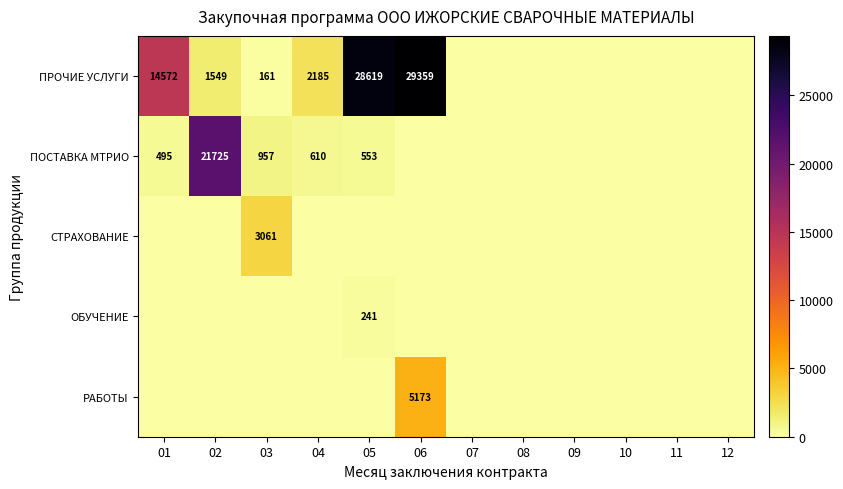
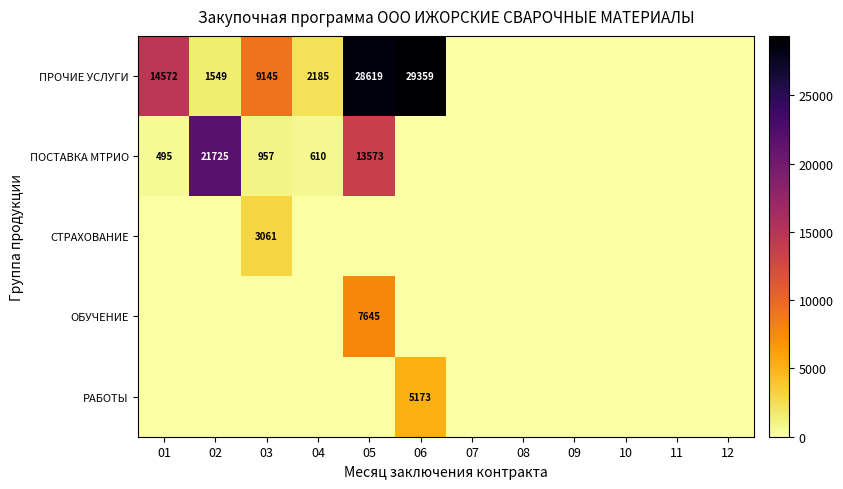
  {
    "ПРОЧИЕ УСЛУГИ": {
      "01": 14572,
      "02": 1549,
-     "03": 161,
+     "03": 9145,
      "04": 2185,
      "05": 28619,
      "06": 29359
    },
    "ПОСТАВКА МТРИО": {
      "01": 495,
      "02": 21725,
      "03": 957,
      "04": 610,
-     "05": 553
+     "05": 13573
    },
    "СТРАХОВАНИЕ": {
      "03": 3061
    },
    "ОБУЧЕНИЕ": {
-     "05": 241
+     "05": 7645
    },
    "РАБОТЫ": {
      "06": 5173
    }
  }
